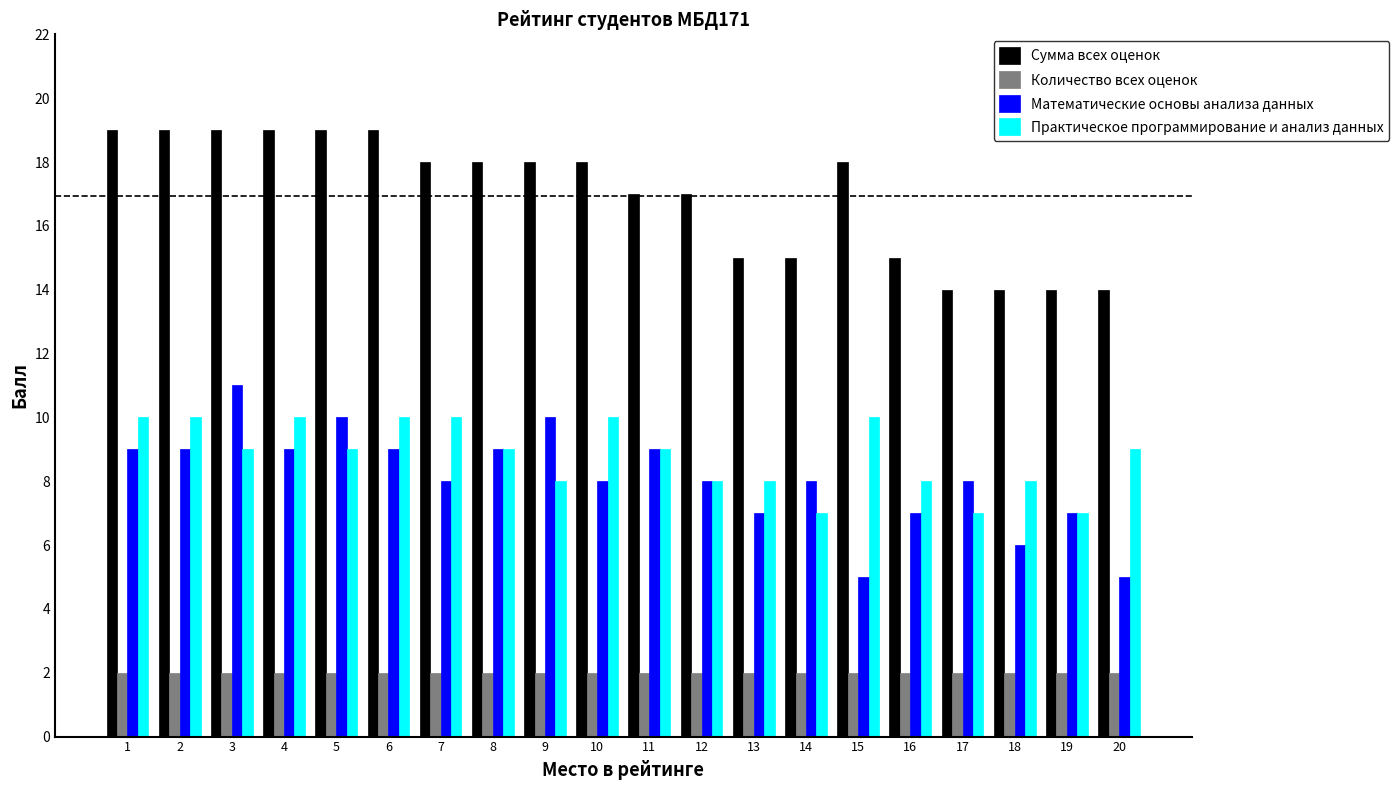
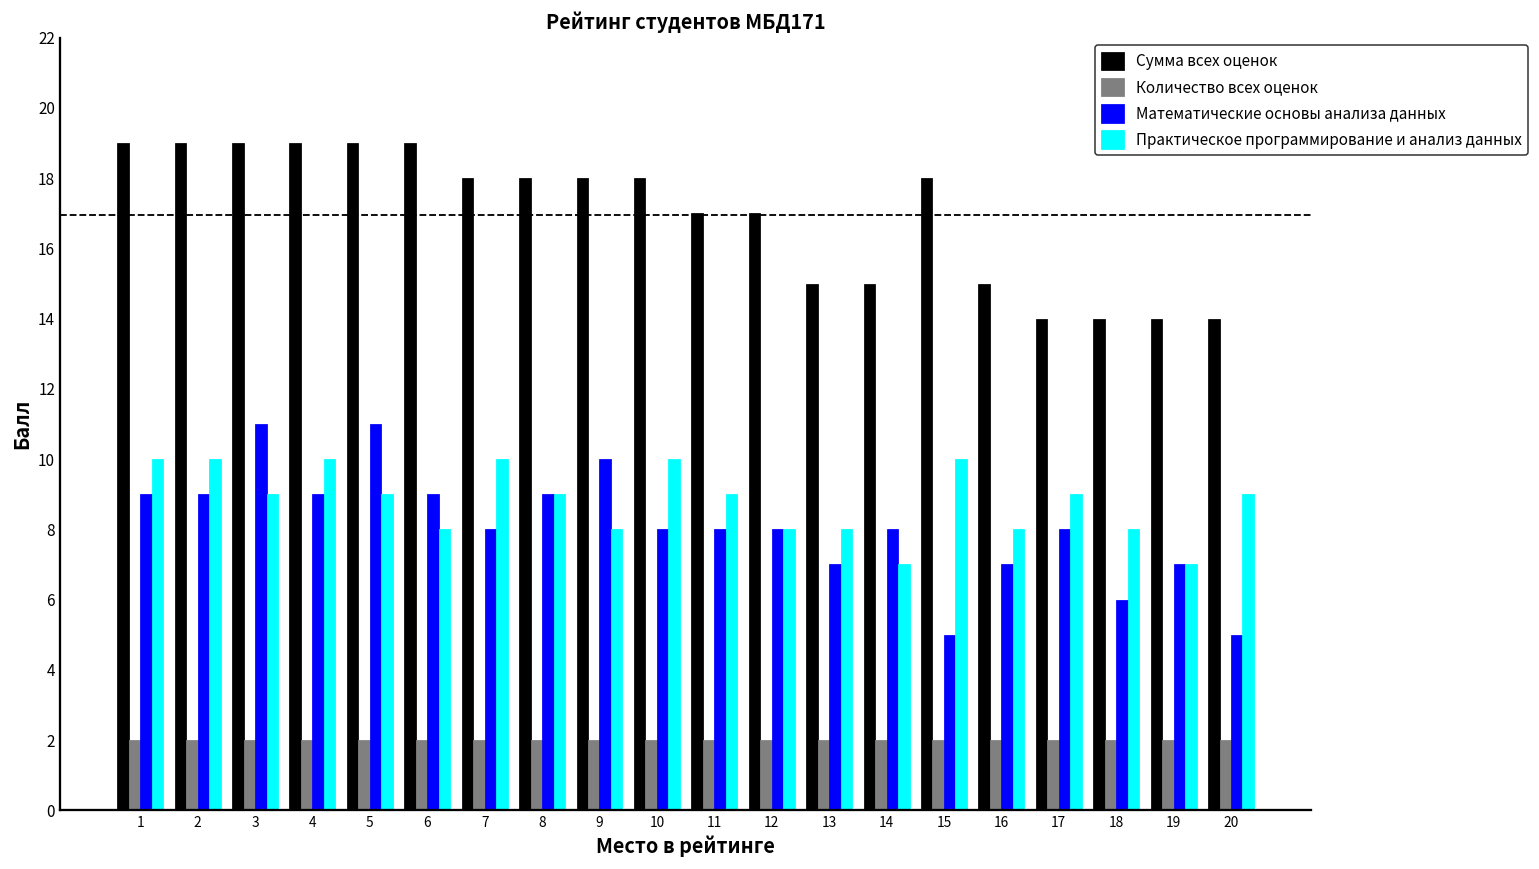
  {
    "Сумма всех оценок": {
      "1": 19,
      "2": 19,
      "3": 19,
      "4": 19,
      "5": 19,
      "6": 19,
      "7": 18,
      "8": 18,
      "9": 18,
      "10": 18,
      "11": 17,
      "12": 17,
      "13": 15,
      "14": 15,
      "15": 18,
      "16": 15,
      "17": 14,
      "18": 14,
      "19": 14,
      "20": 14
    },
    "Количество всех оценок": {
      "1": 2,
      "2": 2,
      "3": 2,
      "4": 2,
      "5": 2,
      "6": 2,
      "7": 2,
      "8": 2,
      "9": 2,
      "10": 2,
      "11": 2,
      "12": 2,
      "13": 2,
      "14": 2,
      "15": 2,
      "16": 2,
      "17": 2,
      "18": 2,
      "19": 2,
      "20": 2
    },
    "Математические основы анализа данных": {
      "1": 9,
      "2": 9,
      "3": 11,
      "4": 9,
-     "5": 10,
+     "5": 11,
      "6": 9,
      "7": 8,
      "8": 9,
      "9": 10,
      "10": 8,
-     "11": 9,
+     "11": 8,
      "12": 8,
      "13": 7,
      "14": 8,
      "15": 5,
      "16": 7,
      "17": 8,
      "18": 6,
      "19": 7,
      "20": 5
    },
    "Практическое программирование и анализ данных": {
      "1": 10,
      "2": 10,
      "3": 9,
      "4": 10,
      "5": 9,
-     "6": 10,
+     "6": 8,
      "7": 10,
      "8": 9,
      "9": 8,
      "10": 10,
      "11": 9,
      "12": 8,
      "13": 8,
      "14": 7,
      "15": 10,
      "16": 8,
-     "17": 7,
+     "17": 9,
      "18": 8,
      "19": 7,
      "20": 9
    }
  }
